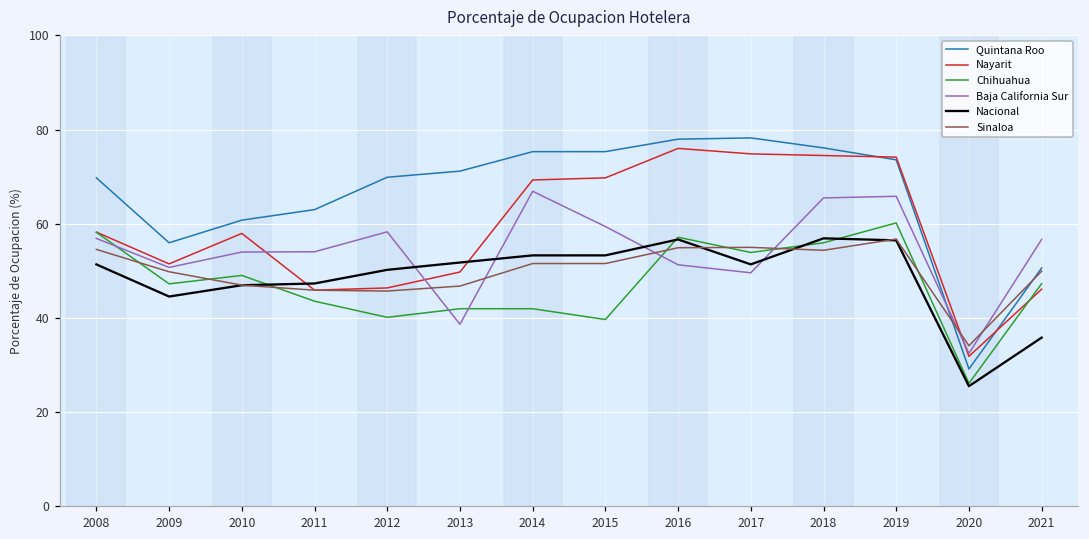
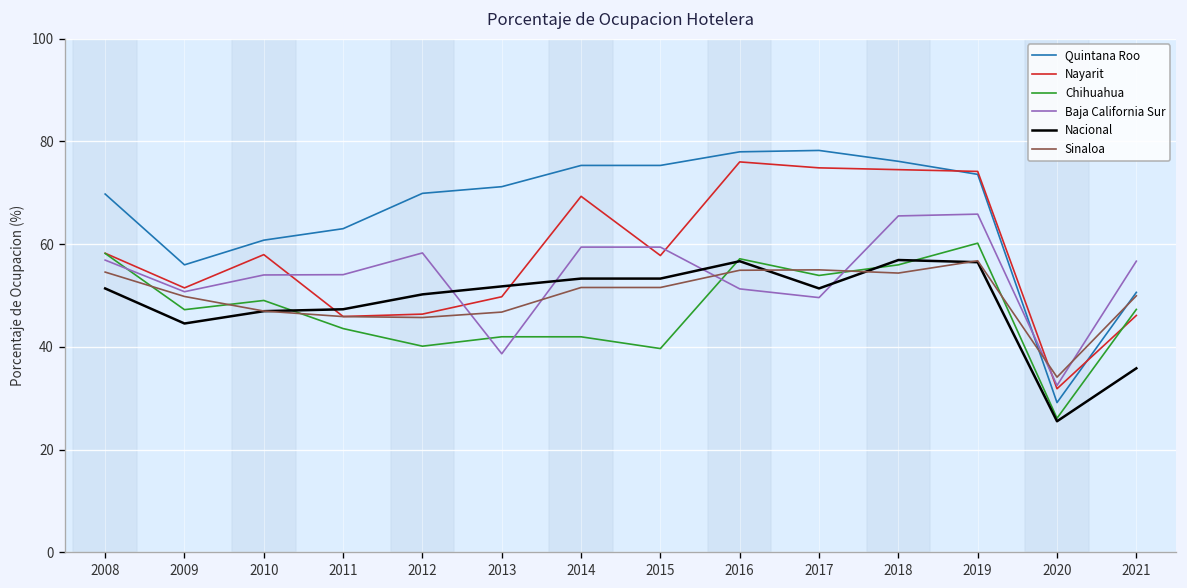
  {
    "Quintana Roo": {
      "2008": 70,
      "2009": 56,
      "2010": 61,
      "2011": 63,
      "2012": 70,
      "2013": 71,
      "2014": 75,
      "2015": 75,
      "2016": 78,
      "2017": 78,
      "2018": 76,
      "2020": 29,
      "2021": 51
    },
    "Nayarit": {
      "2009": 51,
      "2010": 58,
      "2012": 46,
      "2013": 50,
      "2014": 69,
-     "2015": 70,
+     "2015": 58,
      "2016": 76,
      "2017": 75,
      "2018": 74,
      "2020": 32,
      "2021": 46
    },
    "Chihuahua": {
      "2009": 47,
      "2010": 49,
      "2011": 44,
      "2012": 40,
      "2013": 42,
      "2014": 42,
      "2015": 40,
      "2017": 54,
      "2018": 56,
      "2019": 60,
      "2020": 26,
      "2021": 47
    },
    "Baja California Sur": {
      "2008": 57,
      "2009": 51,
      "2010": 54,
      "2011": 54,
      "2012": 58,
      "2013": 39,
-     "2014": 67,
+     "2014": 59,
      "2015": 59,
      "2016": 51,
      "2017": 50,
      "2018": 65,
      "2019": 66,
      "2020": 32,
      "2021": 57
    },
    "Nacional": {
      "2008": 51,
      "2009": 45,
      "2011": 47,
      "2012": 50,
      "2013": 52,
      "2014": 53,
      "2015": 53,
      "2017": 51,
      "2018": 57,
      "2020": 26,
      "2021": 36
    },
    "Sinaloa": {
      "2008": 55,
      "2009": 50,
      "2012": 46,
      "2013": 47,
      "2014": 52,
      "2015": 52,
      "2016": 55,
      "2017": 55,
      "2018": 54,
      "2020": 34,
      "2021": 50
    }
  }
